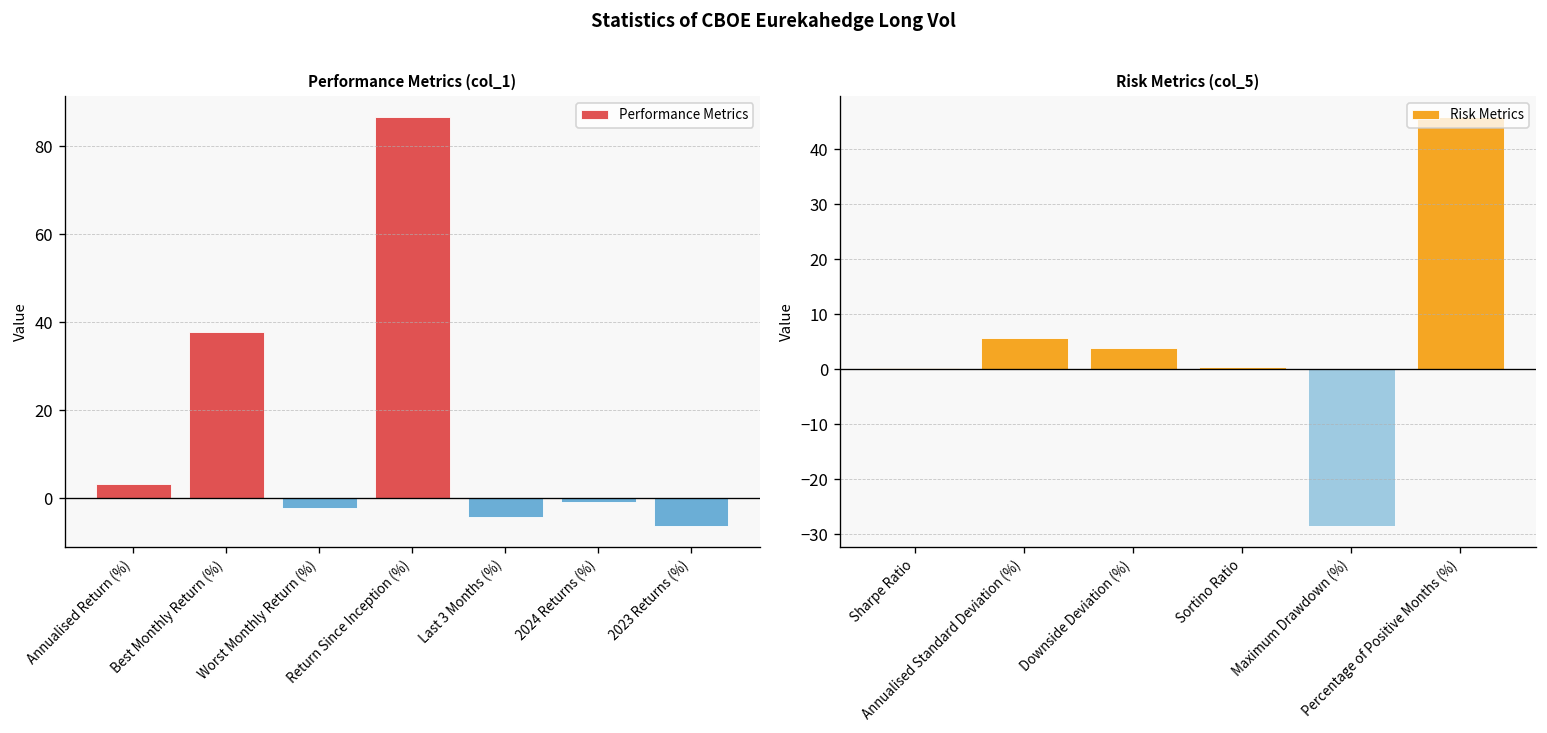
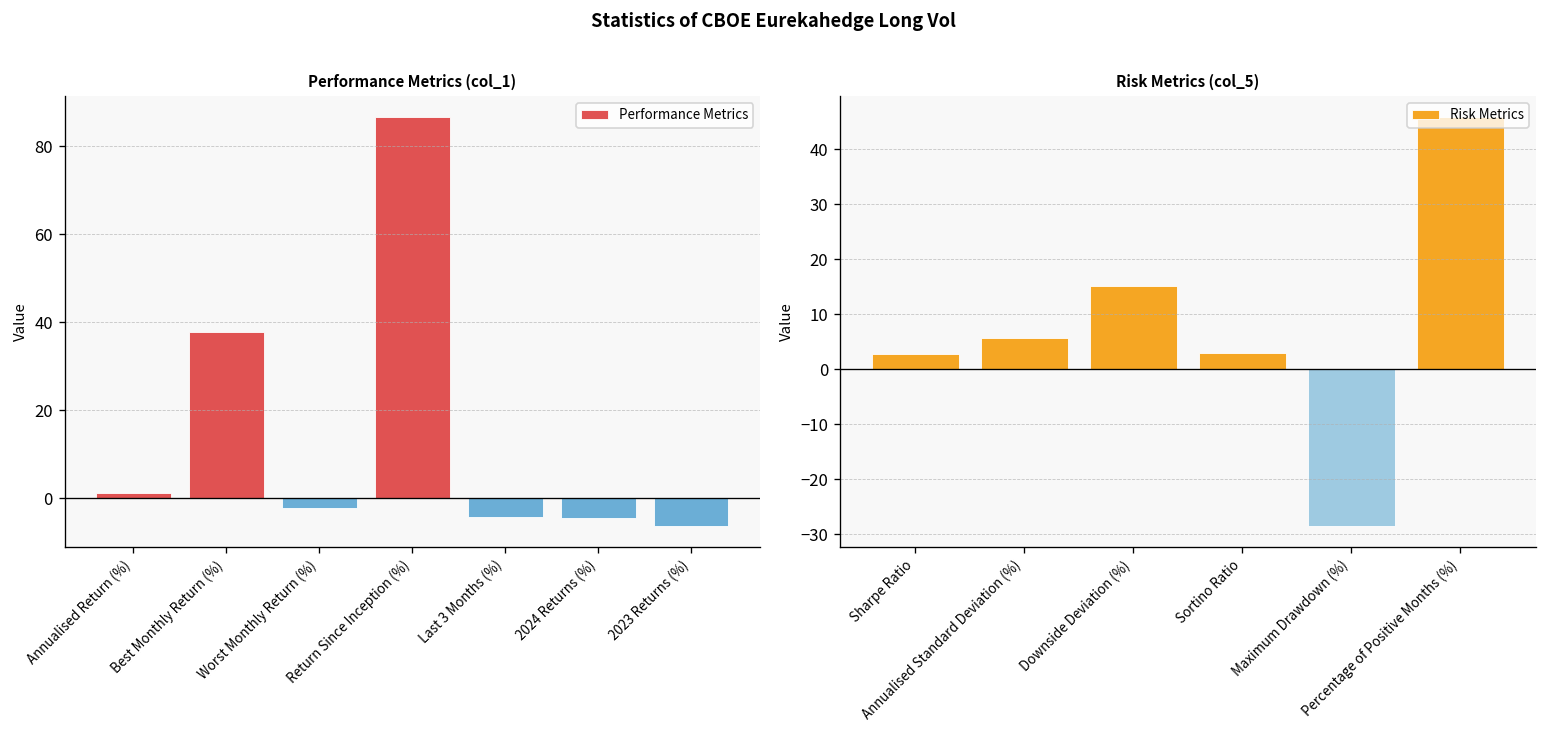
  {
    "Performance Metrics (col_1)": {
-     "Annualised Return (%)": 3,
+     "Annualised Return (%)": 1,
      "Best Monthly Return (%)": 38,
      "Worst Monthly Return (%)": -2,
      "Return Since Inception (%)": 87,
      "Last 3 Months (%)": -4,
-     "2024 Returns (%)": -1,
+     "2024 Returns (%)": -5,
      "2023 Returns (%)": -6
    },
    "Risk Metrics (col_5)": {
-     "Sharpe Ratio": 0,
+     "Sharpe Ratio": 3,
      "Annualised Standard Deviation (%)": 6,
-     "Downside Deviation (%)": 4,
-     "Sortino Ratio": 0,
+     "Downside Deviation (%)": 15,
+     "Sortino Ratio": 3,
      "Maximum Drawdown (%)": -29
    }
  }
